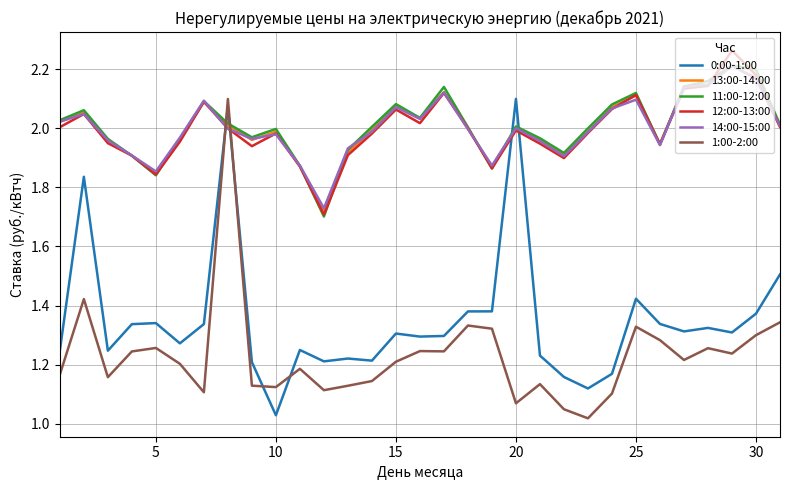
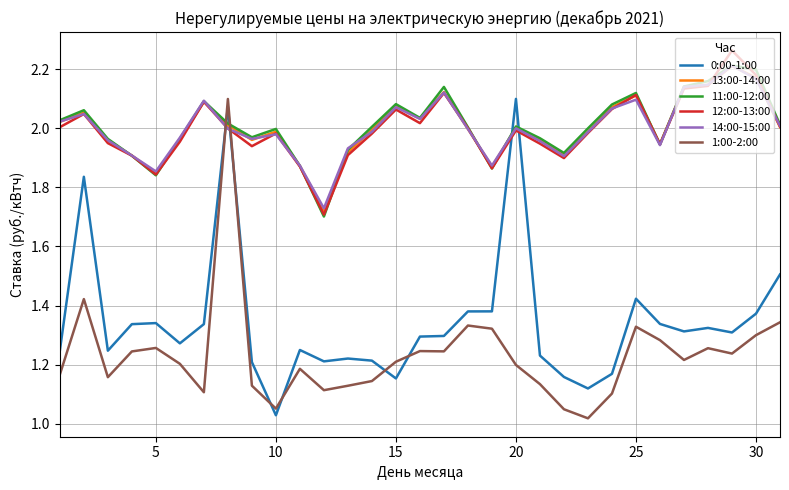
  {
    "0:00-1:00": {
      "5": 1.34,
      "10": 1.03,
-     "15": 1.31,
+     "15": 1.15,
      "20": 2.10,
      "25": 1.42,
      "30": 1.37
    },
    "11:00-12:00": {
      "10": 2.00
    },
    "14:00-15:00": {
      "25": 2.10
    },
    "1:00-2:00": {
      "5": 1.26,
-     "10": 1.12,
+     "10": 1.05,
      "15": 1.21,
-     "20": 1.07,
+     "20": 1.20,
      "25": 1.33,
      "30": 1.30
    }
  }
